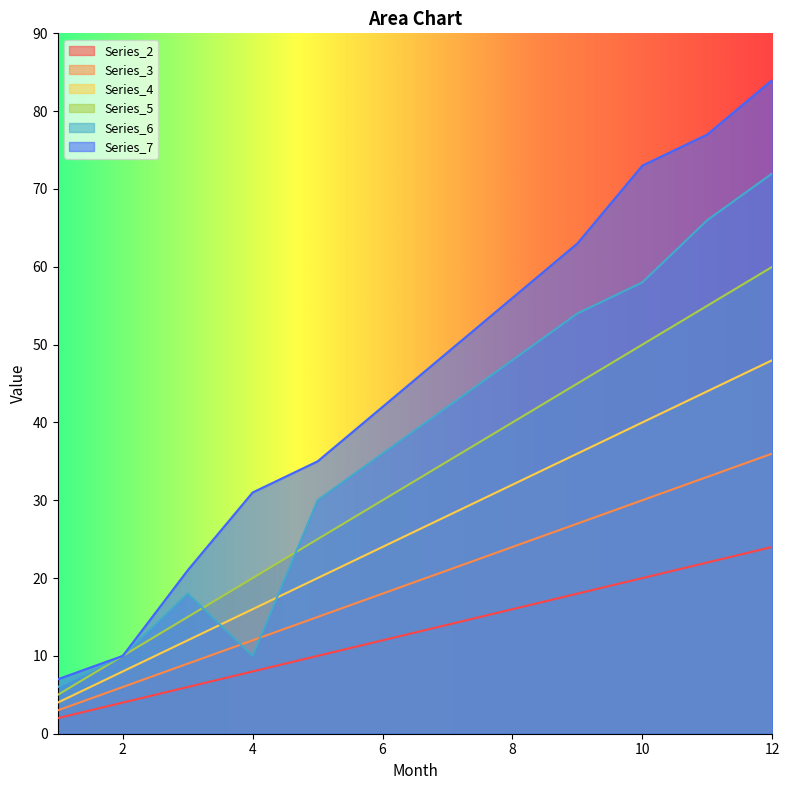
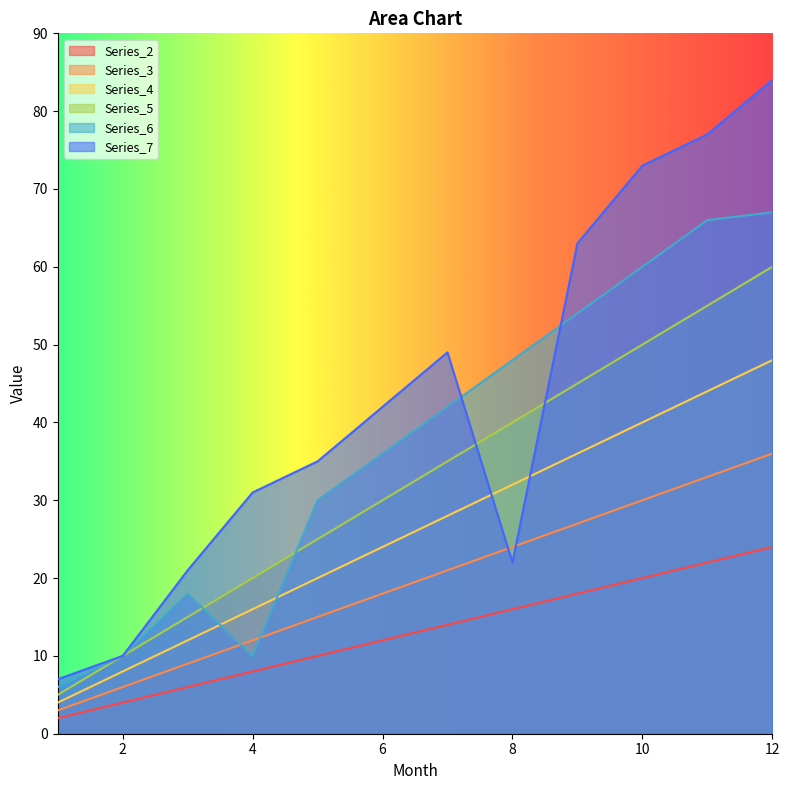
  {
    "Series_5": {
      "4": 20,
      "6": 30,
      "8": 40,
      "10": 50,
      "12": 60
    },
    "Series_6": {
      "4": 10,
      "6": 36,
      "8": 48,
-     "10": 58,
-     "12": 72
+     "10": 60,
+     "12": 67
    },
    "Series_7": {
      "4": 31,
      "6": 42,
-     "8": 56,
+     "8": 22,
      "10": 73,
      "12": 84
    }
  }
